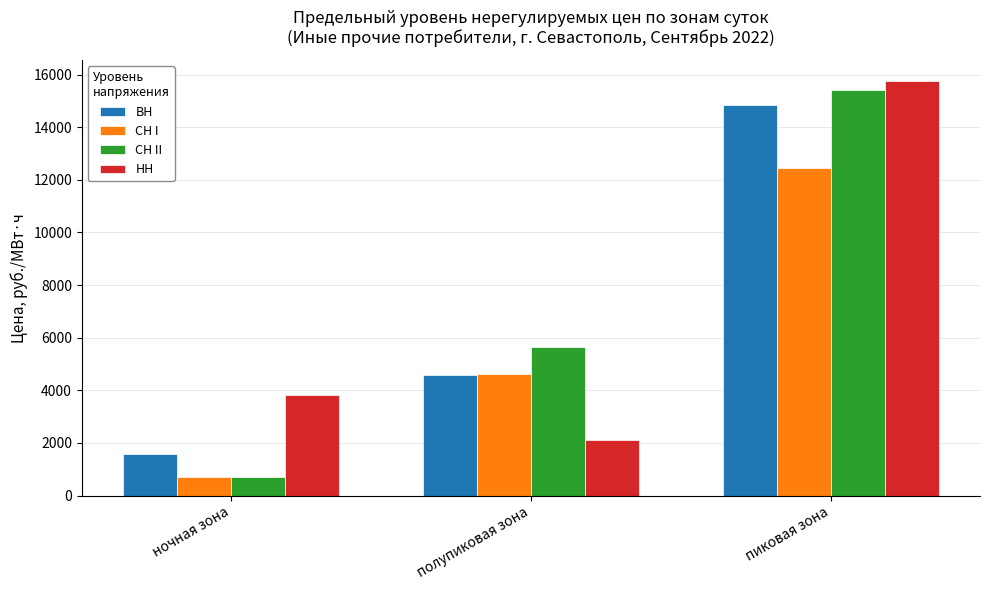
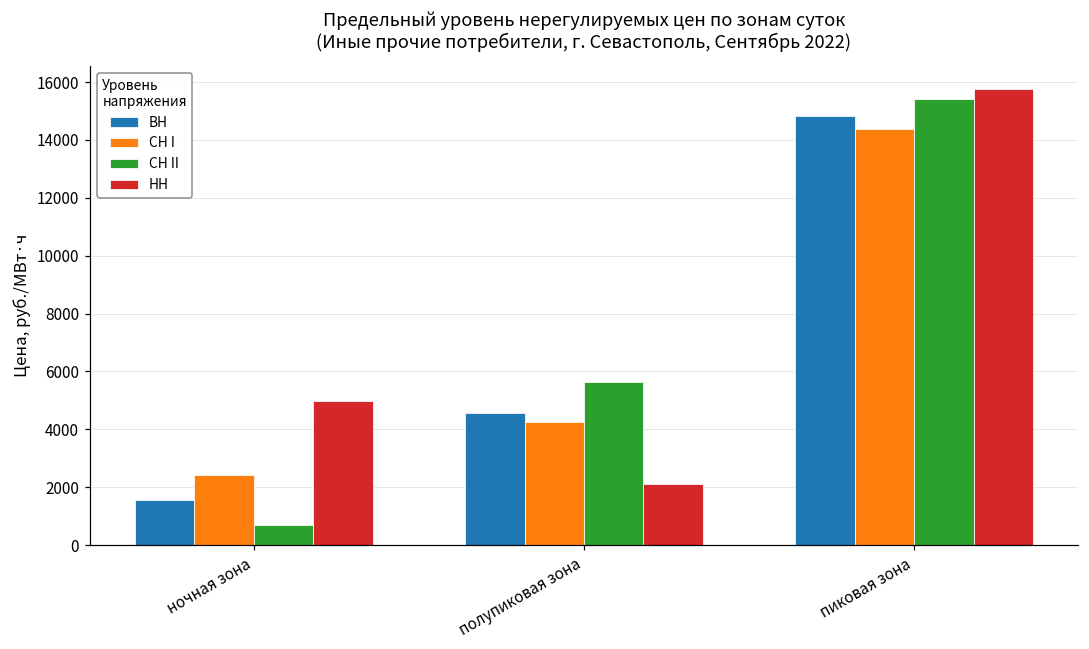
  {
    "ВН": {
      "ночная зона": 1600,
      "полупиковая зона": 4600,
      "пиковая зона": 14800
    },
    "СН I": {
-     "ночная зона": 700,
-     "полупиковая зона": 4600,
-     "пиковая зона": 12500
+     "ночная зона": 2400,
+     "полупиковая зона": 4200,
+     "пиковая зона": 14400
    },
    "СН II": {
      "ночная зона": 700,
      "полупиковая зона": 5600,
      "пиковая зона": 15400
    },
    "НН": {
-     "ночная зона": 3800,
+     "ночная зона": 5000,
      "полупиковая зона": 2100,
      "пиковая зона": 15800
    }
  }
